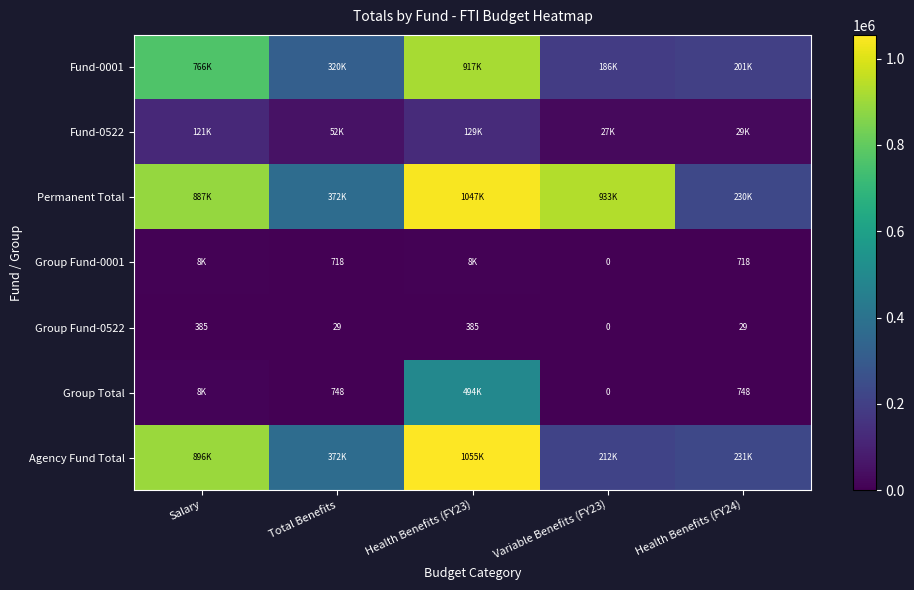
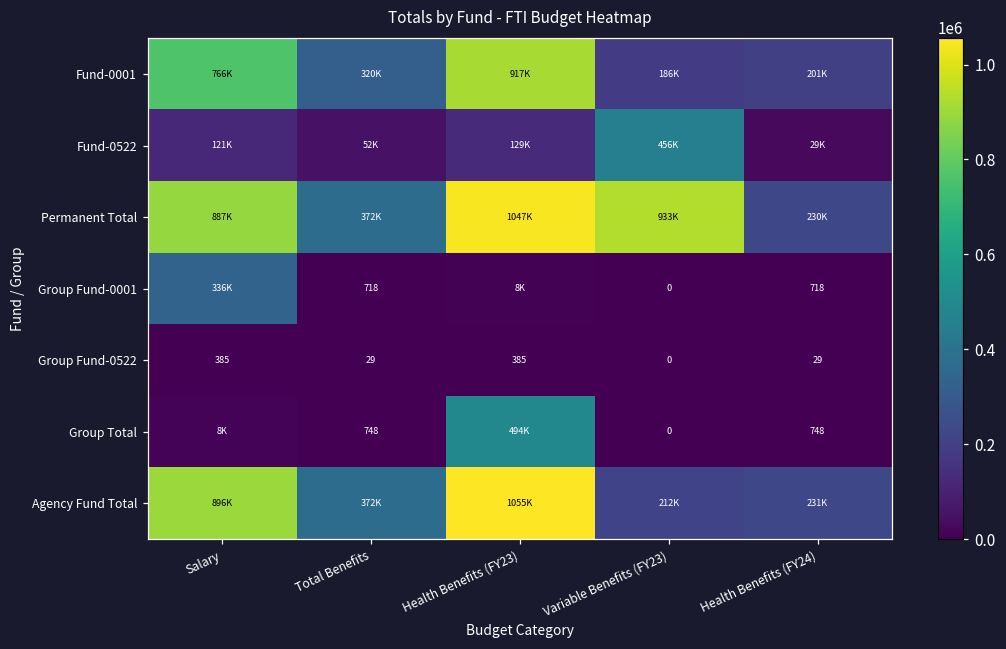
  {
    "Fund-0001": {
      "Salary": "766K",
      "Total Benefits": "320K",
      "Health Benefits (FY23)": "917K",
      "Variable Benefits (FY23)": "186K",
      "Health Benefits (FY24)": "201K"
    },
    "Fund-0522": {
      "Salary": "121K",
      "Total Benefits": "52K",
      "Health Benefits (FY23)": "129K",
-     "Variable Benefits (FY23)": "27K",
+     "Variable Benefits (FY23)": "456K",
      "Health Benefits (FY24)": "29K"
    },
    "Permanent Total": {
      "Salary": "887K",
      "Total Benefits": "372K",
      "Health Benefits (FY23)": "1047K",
      "Variable Benefits (FY23)": "933K",
      "Health Benefits (FY24)": "230K"
    },
    "Group Fund-0001": {
-     "Salary": "8K",
+     "Salary": "336K",
      "Total Benefits": "718",
      "Health Benefits (FY23)": "8K",
      "Variable Benefits (FY23)": "0",
      "Health Benefits (FY24)": "718"
    },
    "Group Fund-0522": {
      "Salary": "385",
      "Total Benefits": "29",
      "Health Benefits (FY23)": "385",
      "Variable Benefits (FY23)": "0",
      "Health Benefits (FY24)": "29"
    },
    "Group Total": {
      "Salary": "8K",
      "Total Benefits": "748",
      "Health Benefits (FY23)": "494K",
      "Variable Benefits (FY23)": "0",
      "Health Benefits (FY24)": "748"
    },
    "Agency Fund Total": {
      "Salary": "896K",
      "Total Benefits": "372K",
      "Health Benefits (FY23)": "1055K",
      "Variable Benefits (FY23)": "212K",
      "Health Benefits (FY24)": "231K"
    }
  }
